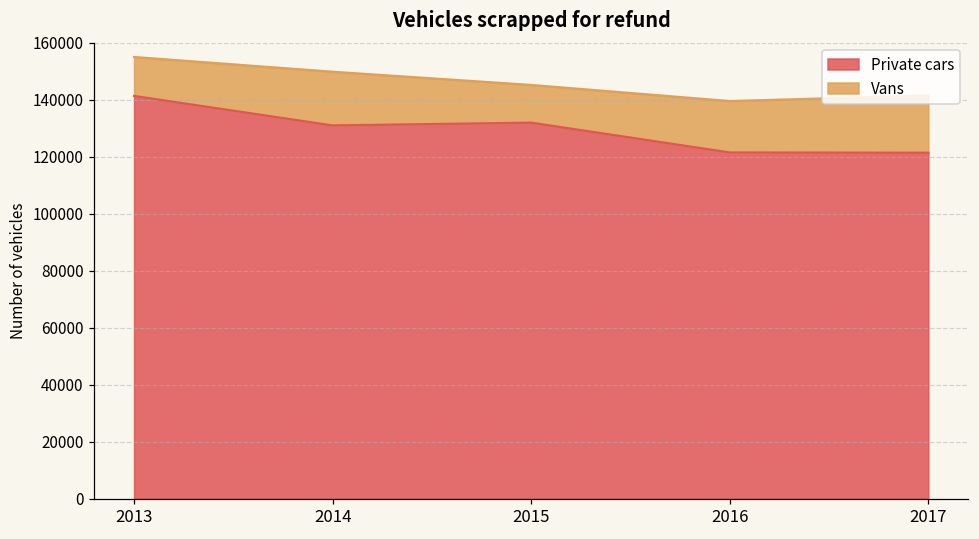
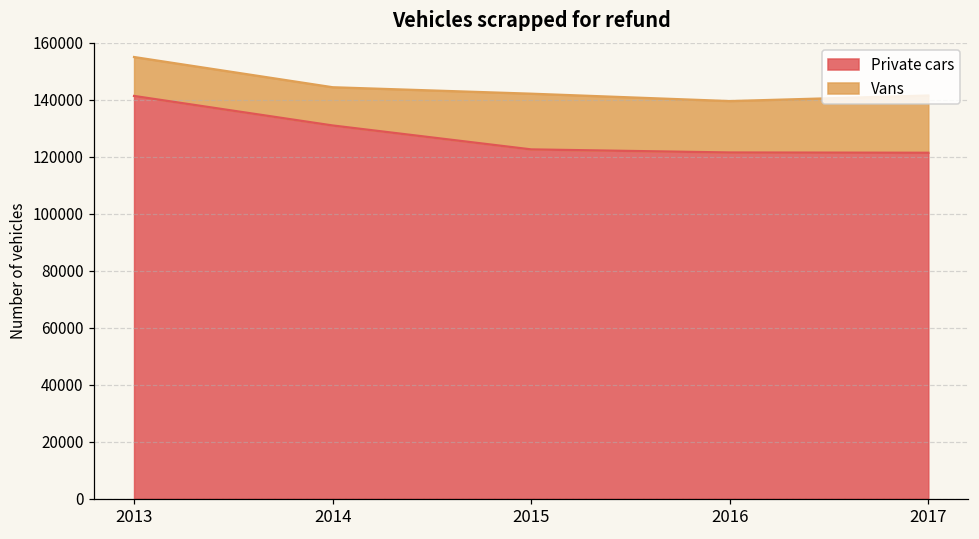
  {
    "Private cars": {
      "2013": 141000,
      "2014": 131000,
-     "2015": 132000,
+     "2015": 123000,
      "2016": 121000,
      "2017": 121000
    },
    "Vans": {
      "2013": 14000,
-     "2014": 19000,
-     "2015": 13000,
+     "2014": 13000,
+     "2015": 20000,
      "2016": 18000
    }
  }
